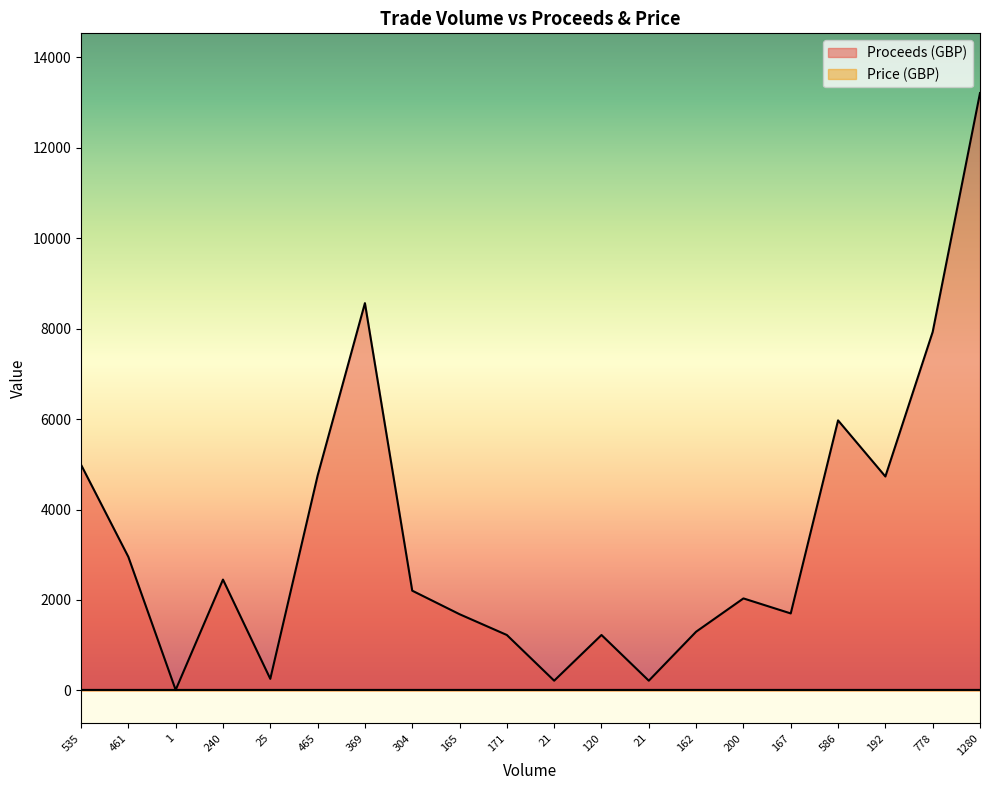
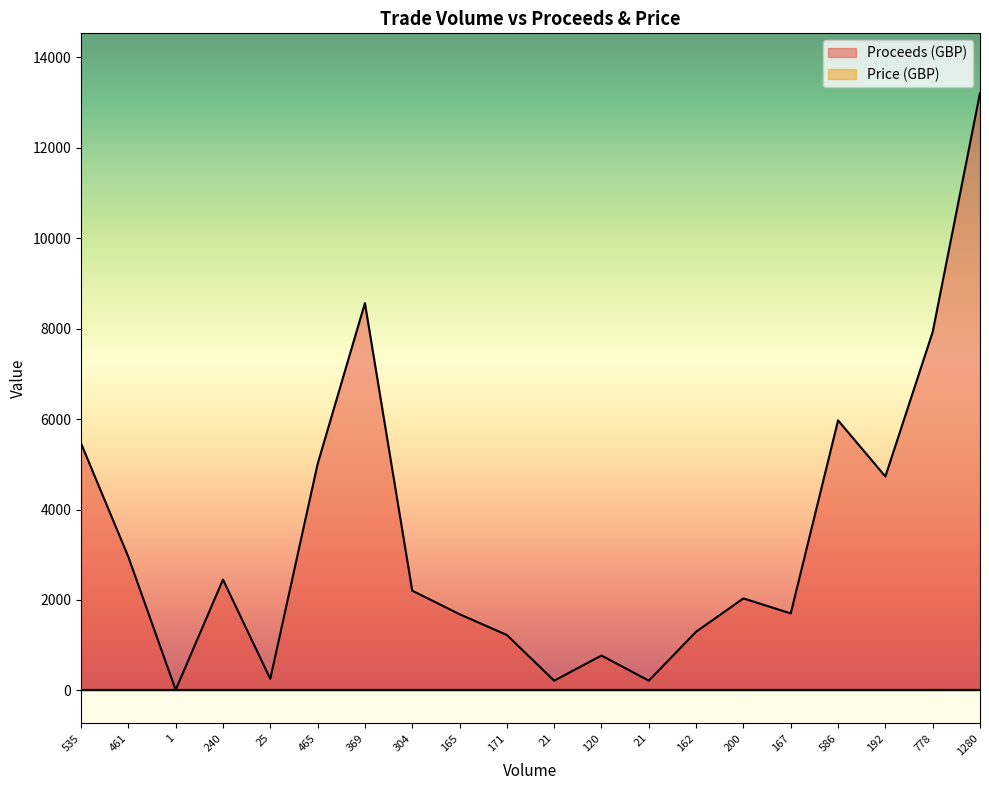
  {
    "Proceeds (GBP)": {
-     "535": 5000,
+     "535": 5500,
      "461": 3000,
      "240": 2500,
      "25": 300,
-     "465": 4700,
+     "465": 5000,
      "369": 8600,
      "304": 2200,
      "165": 1700,
      "171": 1200,
-     "120": 1200,
+     "120": 800,
      "162": 1300,
      "200": 2000,
      "167": 1700,
      "586": 6000,
      "192": 4700,
      "778": 7900,
      "1280": 13200
    },
    "Price (GBP)": {
      "535": 0,
      "461": 0,
      "240": 0,
      "25": 0,
      "465": 0,
      "369": 0,
      "304": 0,
      "165": 0,
      "171": 0,
      "120": 0,
      "162": 0,
      "200": 0,
      "167": 0,
      "586": 0,
      "192": 0,
      "778": 0,
      "1280": 0
    }
  }
